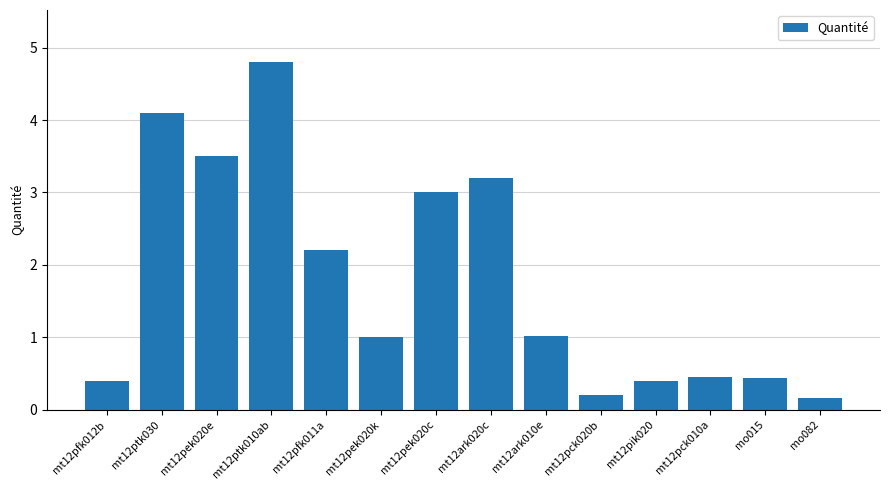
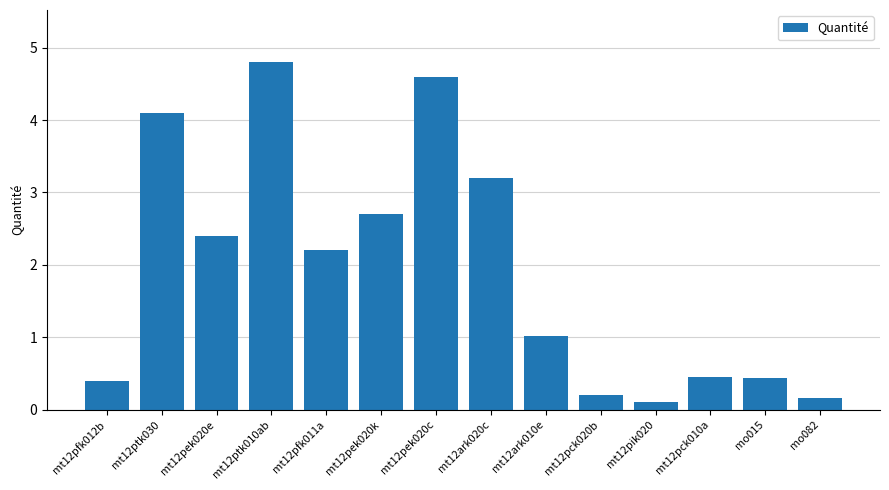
  {
    "mt12pfk012b": 0.4,
    "mt12ptk030": 4.1,
-   "mt12pek020e": 3.5,
+   "mt12pek020e": 2.4,
    "mt12ptk010ab": 4.8,
    "mt12pfk011a": 2.2,
-   "mt12pek020k": 1.0,
-   "mt12pek020c": 3.0,
+   "mt12pek020k": 2.7,
+   "mt12pek020c": 4.6,
    "mt12ark020c": 3.2,
    "mt12ark010e": 1.0,
    "mt12pck020b": 0.2,
-   "mt12pik020": 0.4,
+   "mt12pik020": 0.1,
    "mt12pck010a": 0.5,
    "mo015": 0.4,
    "mo082": 0.2
  }
